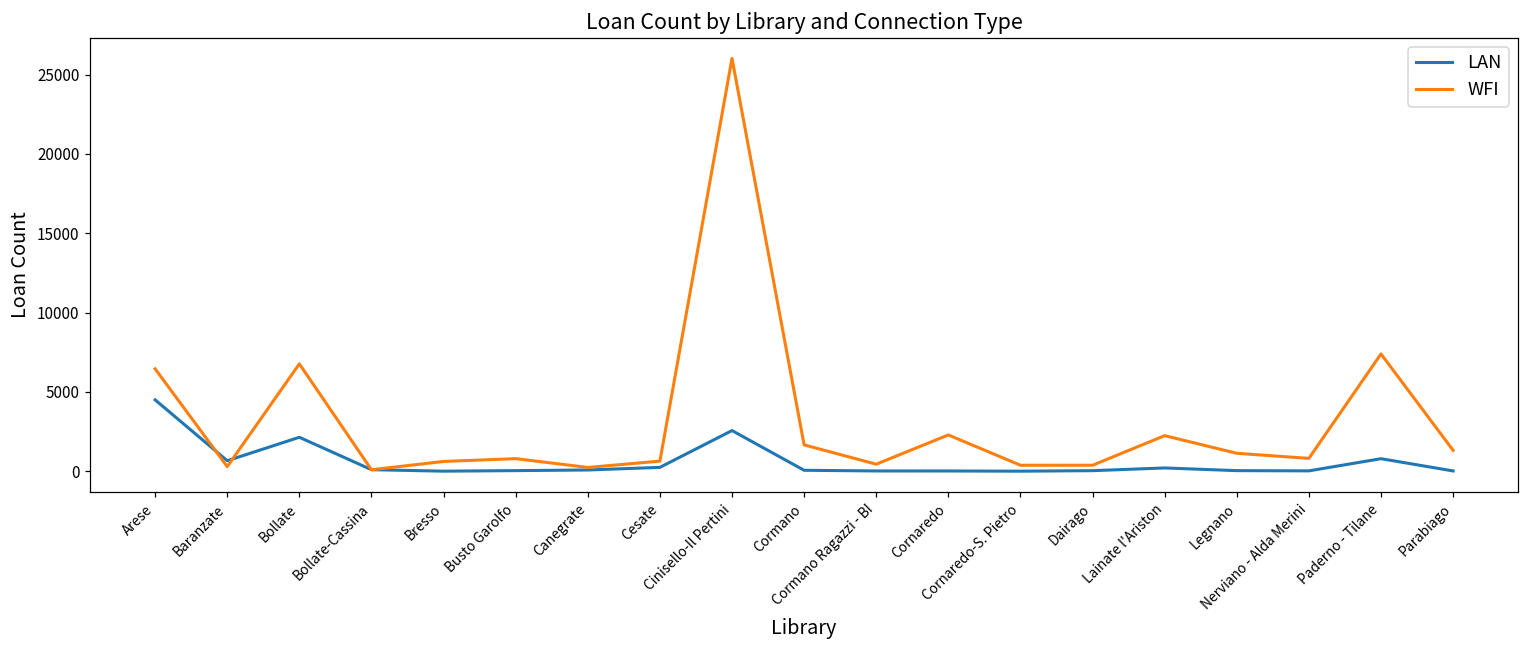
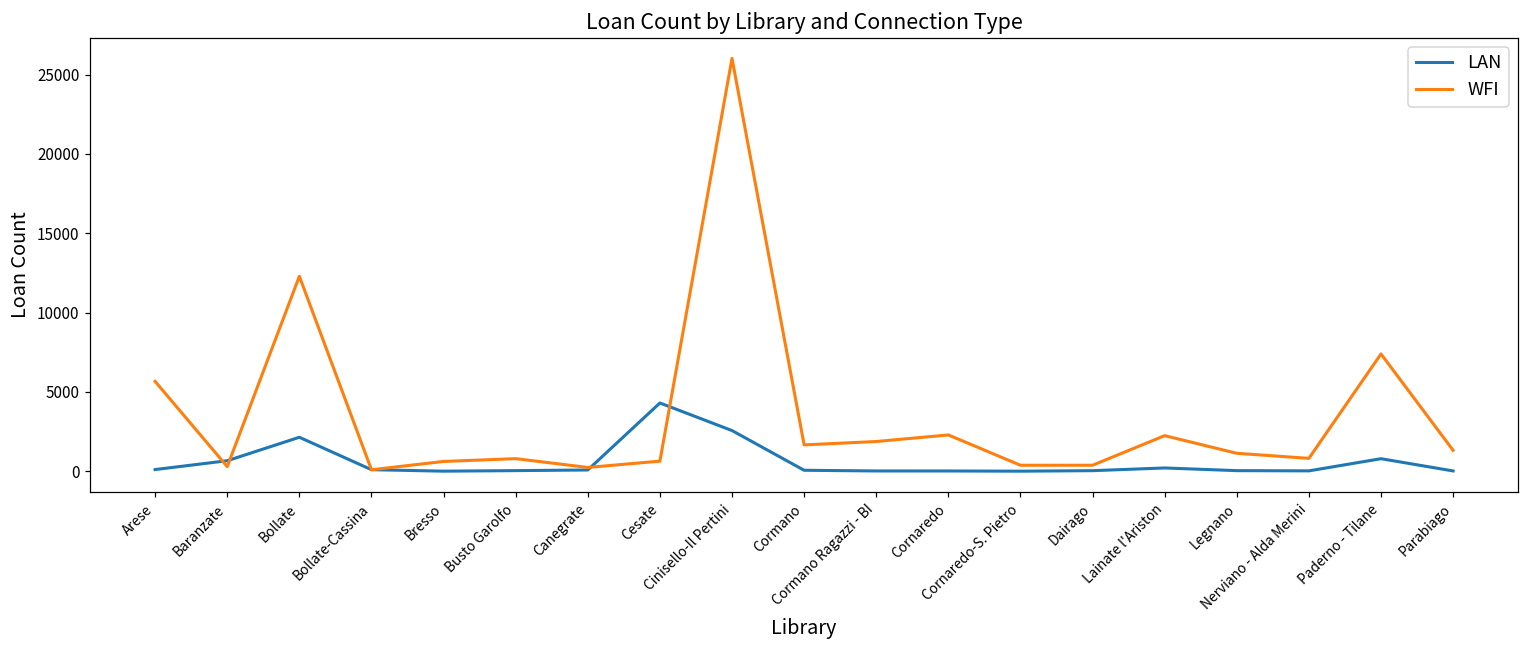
  {
    "LAN": {
-     "Arese": 4500,
+     "Arese": 100,
      "Baranzate": 700,
      "Bollate": 2100,
      "Bresso": 0,
      "Busto Garolfo": 0,
-     "Cesate": 200,
+     "Cesate": 4300,
      "Cinisello-Il Pertini": 2600,
      "Cormano": 100,
      "Cormano Ragazzi - BI": 0,
      "Cornaredo": 0,
      "Cornaredo-S. Pietro": 0,
      "Dairago": 0,
      "Lainate l'Ariston": 200,
      "Legnano": 0,
      "Nerviano - Alda Merini": 0,
      "Paderno - Tilane": 800,
      "Parabiago": 0
    },
    "WFI": {
-     "Arese": 6500,
+     "Arese": 5700,
      "Baranzate": 300,
-     "Bollate": 6800,
+     "Bollate": 12300,
      "Bresso": 600,
      "Busto Garolfo": 800,
      "Cesate": 600,
      "Cinisello-Il Pertini": 26000,
      "Cormano": 1700,
-     "Cormano Ragazzi - BI": 400,
+     "Cormano Ragazzi - BI": 1900,
      "Cornaredo": 2300,
      "Cornaredo-S. Pietro": 400,
      "Dairago": 400,
      "Lainate l'Ariston": 2200,
      "Legnano": 1100,
      "Nerviano - Alda Merini": 800,
      "Paderno - Tilane": 7400,
      "Parabiago": 1300
    }
  }
